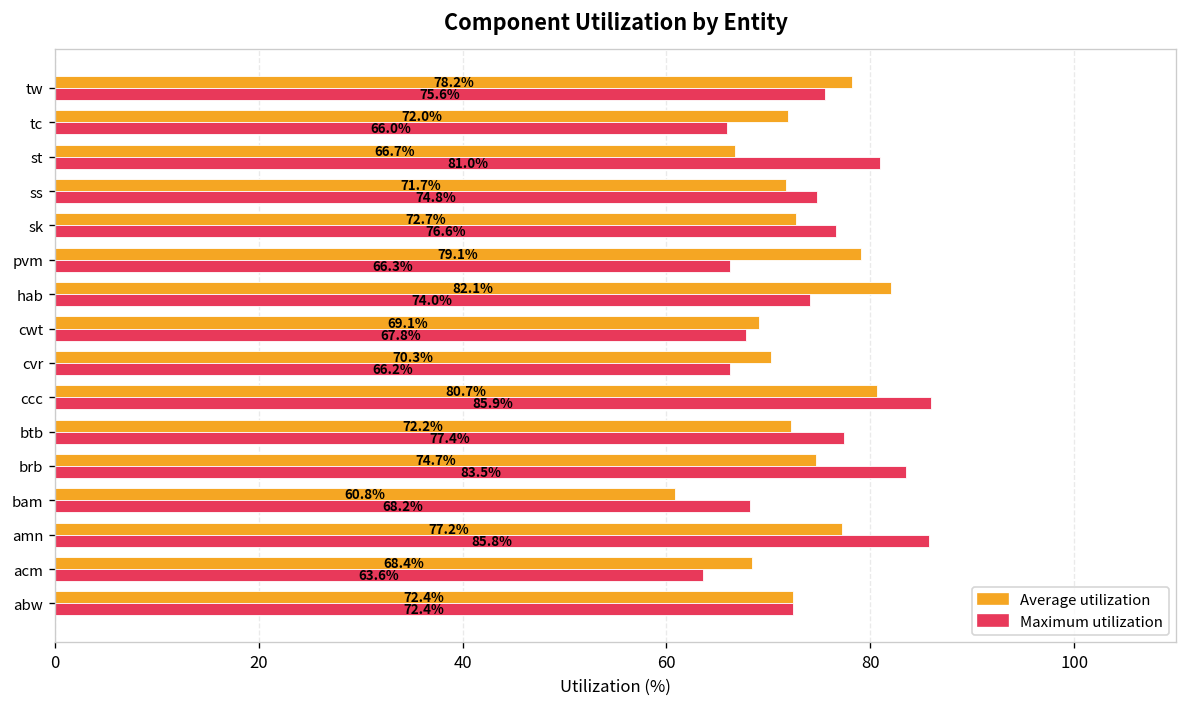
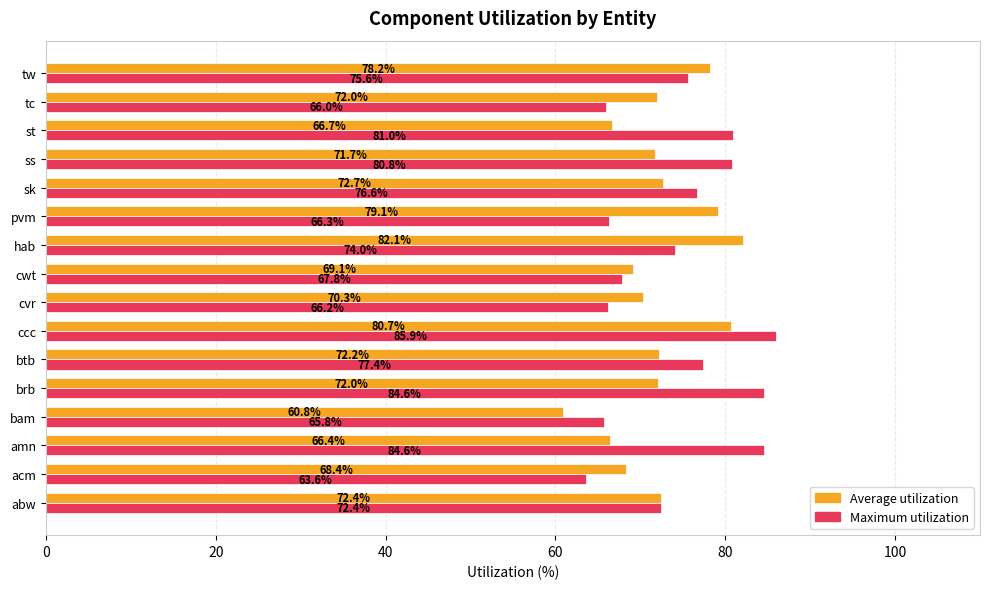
  {
    "Average utilization": {
      "tc": "72.0%",
      "st": "66.7%",
      "ss": "71.7%",
      "sk": "72.7%",
      "pvm": "79.1%",
      "hab": "82.1%",
      "cvr": "70.3%",
      "ccc": "80.7%",
      "btb": "72.2%",
-     "brb": "74.7%",
+     "brb": "72.0%",
      "bam": "60.8%",
-     "amn": "77.2%",
+     "amn": "66.4%",
      "acm": "68.4%"
    },
    "Maximum utilization": {
      "tc": "66.0%",
      "st": "81.0%",
-     "ss": "74.8%",
+     "ss": "80.8%",
      "sk": "76.6%",
      "pvm": "66.3%",
      "hab": "74.0%",
      "cvr": "66.2%",
      "ccc": "85.9%",
      "btb": "77.4%",
-     "brb": "83.5%",
-     "bam": "68.2%",
-     "amn": "85.8%",
+     "brb": "84.6%",
+     "bam": "65.8%",
+     "amn": "84.6%",
      "acm": "63.6%"
    }
  }
